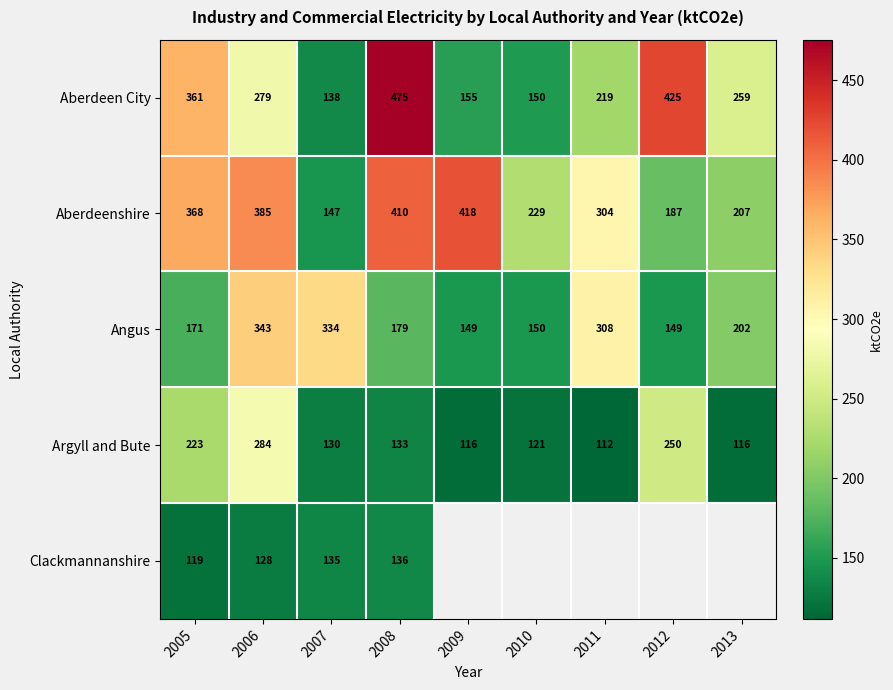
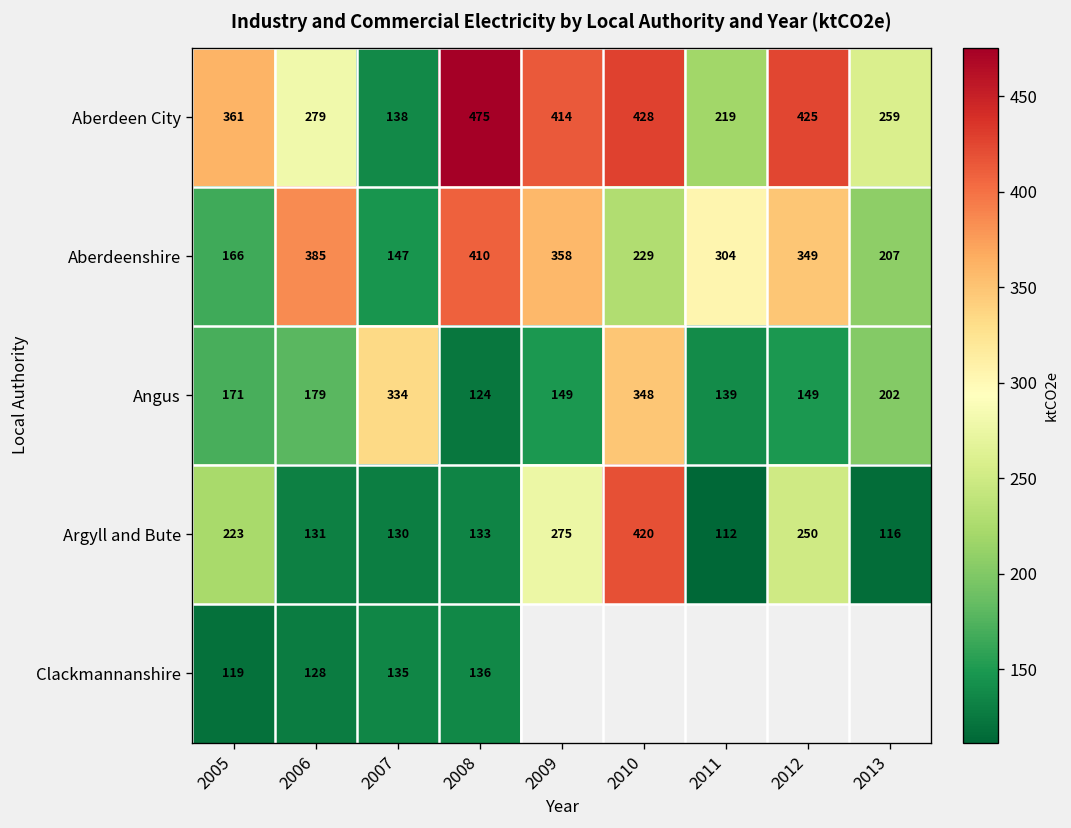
  {
    "Aberdeen City": {
      "2005": 361,
      "2006": 279,
      "2007": 138,
      "2008": 475,
-     "2009": 155,
-     "2010": 150,
+     "2009": 414,
+     "2010": 428,
      "2011": 219,
      "2012": 425,
      "2013": 259
    },
    "Aberdeenshire": {
-     "2005": 368,
+     "2005": 166,
      "2006": 385,
      "2007": 147,
      "2008": 410,
-     "2009": 418,
+     "2009": 358,
      "2010": 229,
      "2011": 304,
-     "2012": 187,
+     "2012": 349,
      "2013": 207
    },
    "Angus": {
      "2005": 171,
-     "2006": 343,
+     "2006": 179,
      "2007": 334,
-     "2008": 179,
+     "2008": 124,
      "2009": 149,
-     "2010": 150,
-     "2011": 308,
+     "2010": 348,
+     "2011": 139,
      "2012": 149,
      "2013": 202
    },
    "Argyll and Bute": {
      "2005": 223,
-     "2006": 284,
+     "2006": 131,
      "2007": 130,
      "2008": 133,
-     "2009": 116,
-     "2010": 121,
+     "2009": 275,
+     "2010": 420,
      "2011": 112,
      "2012": 250,
      "2013": 116
    },
    "Clackmannanshire": {
      "2005": 119,
      "2006": 128,
      "2007": 135,
      "2008": 136
    }
  }
